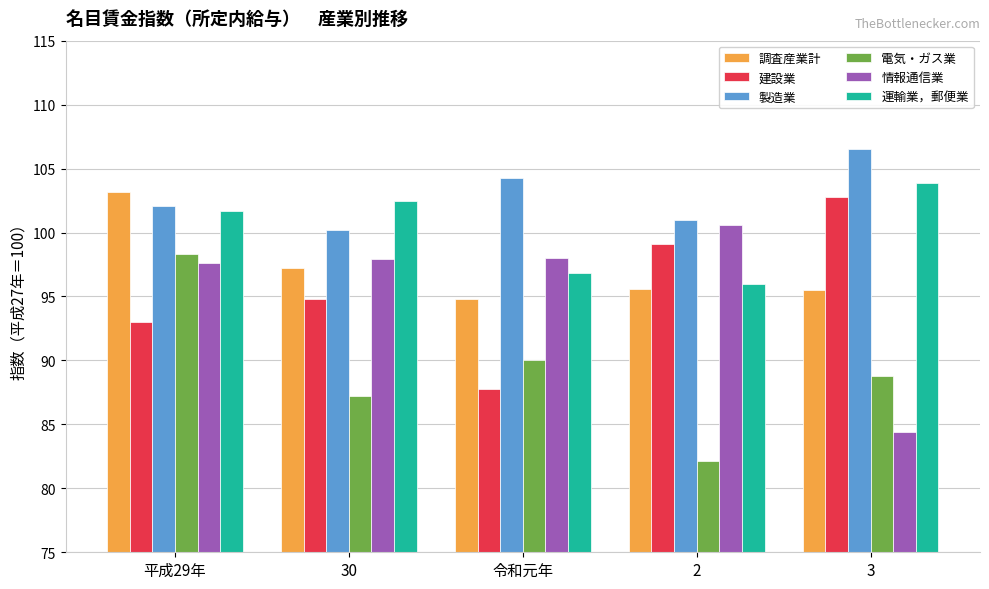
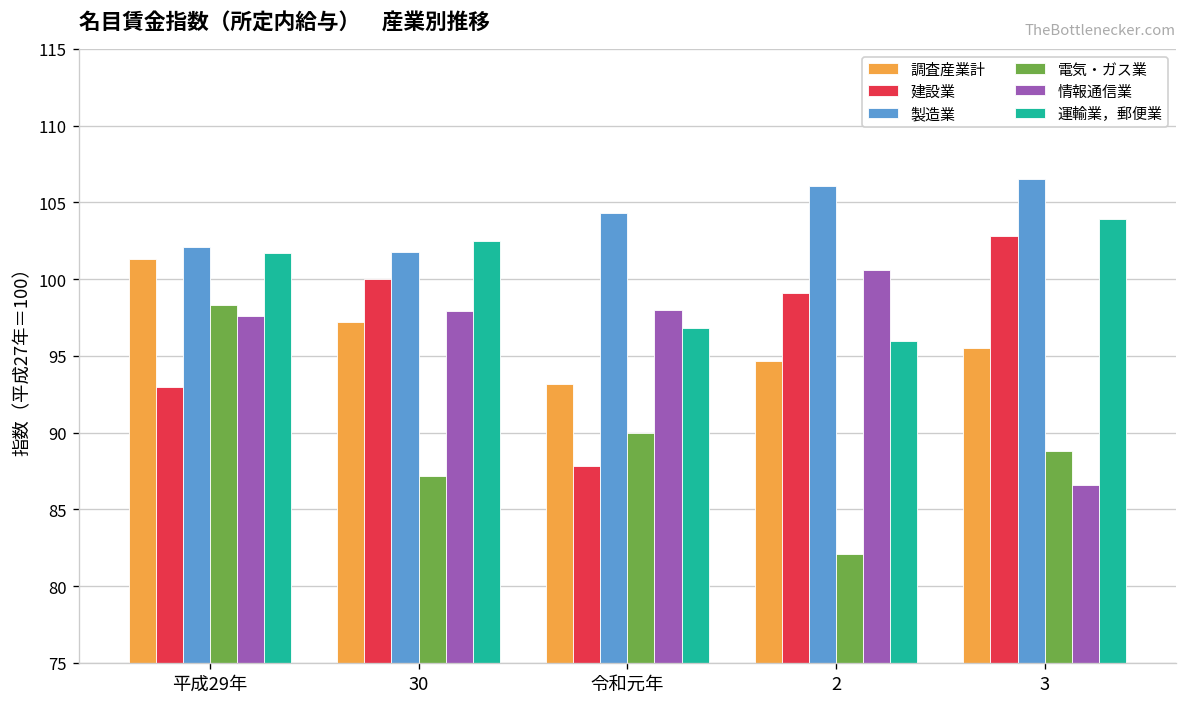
  {
    "調査産業計": {
-     "平成29年": 103.2,
+     "平成29年": 101.3,
      "30": 97.2,
-     "令和元年": 94.8,
-     "2": 95.6,
+     "令和元年": 93.2,
+     "2": 94.7,
      "3": 95.5
    },
    "建設業": {
      "平成29年": 93.0,
-     "30": 94.8,
+     "30": 100.0,
      "令和元年": 87.8,
      "2": 99.1,
      "3": 102.8
    },
    "製造業": {
      "平成29年": 102.1,
-     "30": 100.2,
+     "30": 101.8,
      "令和元年": 104.3,
-     "2": 101.0,
+     "2": 106.1,
      "3": 106.5
    },
    "電気・ガス業": {
      "平成29年": 98.3,
      "30": 87.2,
      "令和元年": 90.0,
      "2": 82.1,
      "3": 88.8
    },
    "情報通信業": {
      "平成29年": 97.6,
      "30": 97.9,
      "令和元年": 98.0,
      "2": 100.6,
-     "3": 84.4
+     "3": 86.6
    },
    "運輸業，郵便業": {
      "平成29年": 101.7,
      "30": 102.5,
      "令和元年": 96.8,
      "2": 96.0,
      "3": 103.9
    }
  }
